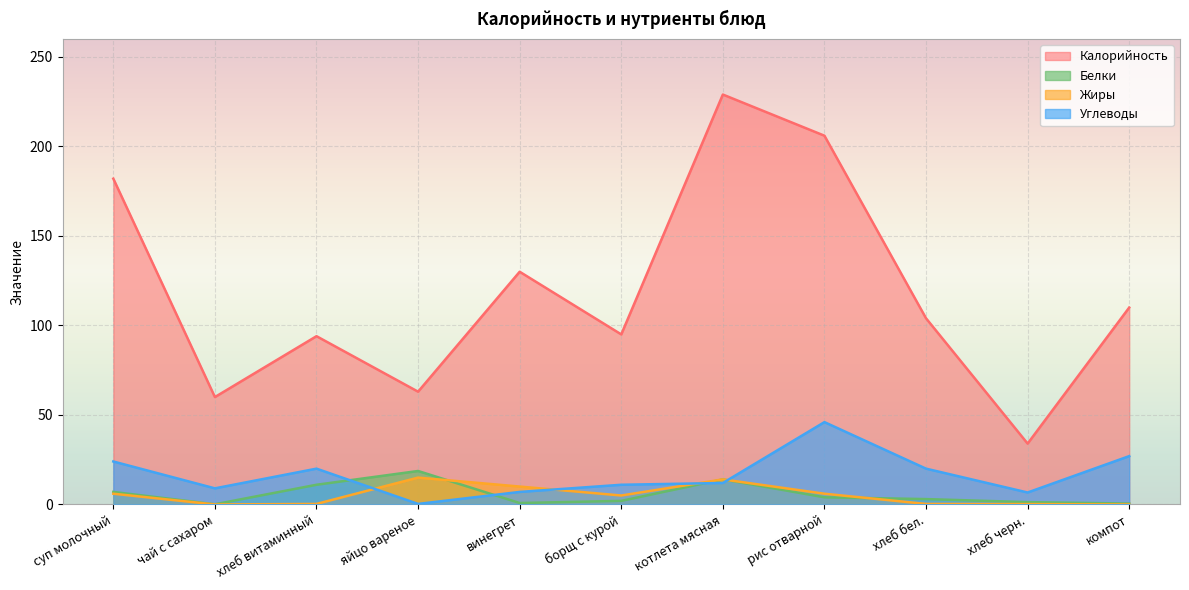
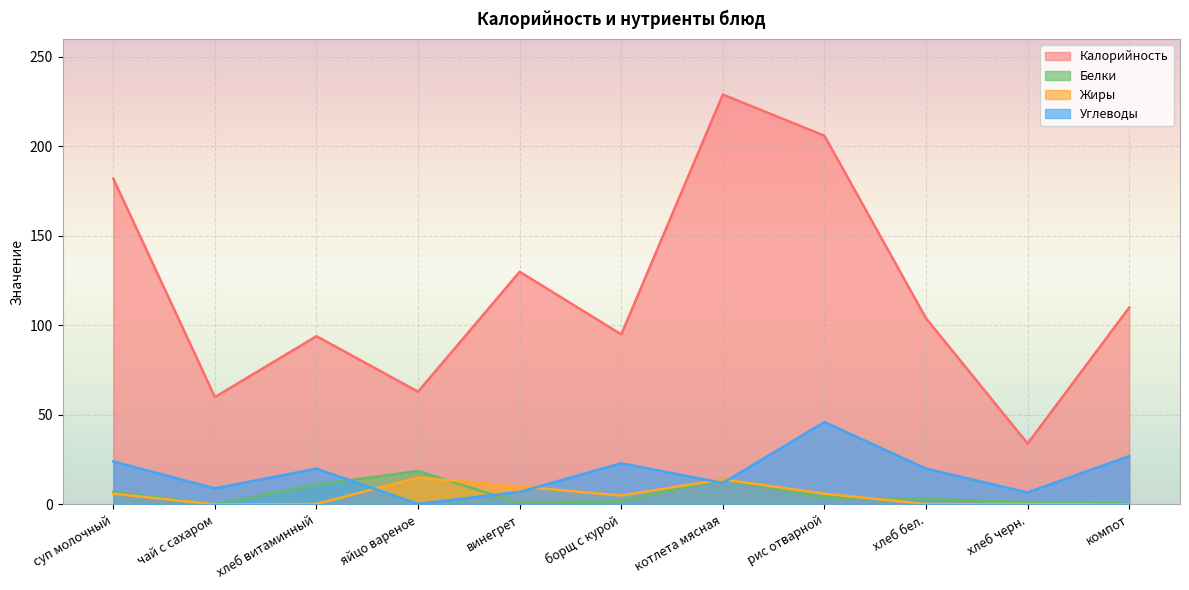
  {
    "Калорийность": {
      "суп молочный": 182,
      "чай с сахаром": 60,
      "хлеб витаминный": 94,
      "яйцо вареное": 63,
      "винегрет": 130,
      "борщ с курой": 95,
      "котлета мясная": 229,
      "рис отварной": 206,
      "хлеб бел.": 104,
      "хлеб черн.": 34,
      "компот": 110
    },
    "Белки": {
      "хлеб витаминный": 11,
      "яйцо вареное": 19,
      "винегрет": 1,
      "борщ с курой": 2,
      "рис отварной": 4,
      "хлеб бел.": 3
    },
    "Жиры": {
      "хлеб витаминный": 0,
      "яйцо вареное": 15,
      "винегрет": 10,
      "борщ с курой": 5,
      "рис отварной": 6,
      "хлеб бел.": 0
    },
    "Углеводы": {
      "суп молочный": 24,
      "чай с сахаром": 9,
      "хлеб витаминный": 20,
      "яйцо вареное": 0,
      "винегрет": 7,
-     "борщ с курой": 11,
+     "борщ с курой": 23,
      "котлета мясная": 12,
      "рис отварной": 46,
      "хлеб бел.": 20,
      "хлеб черн.": 7,
      "компот": 27
    }
  }
